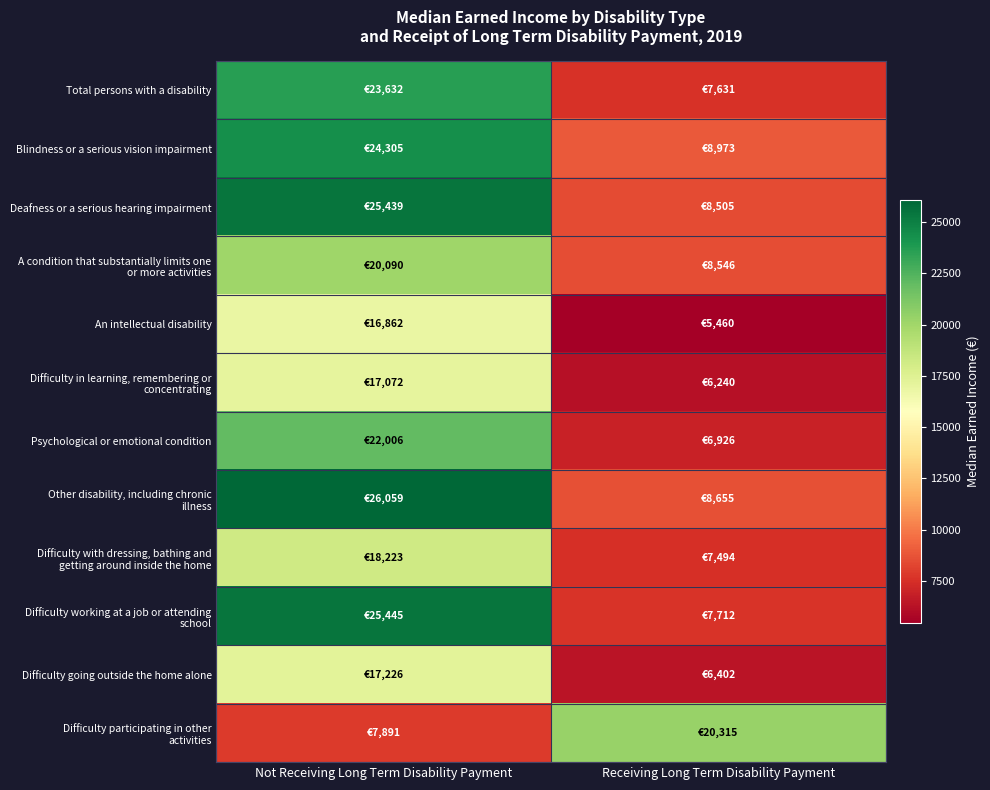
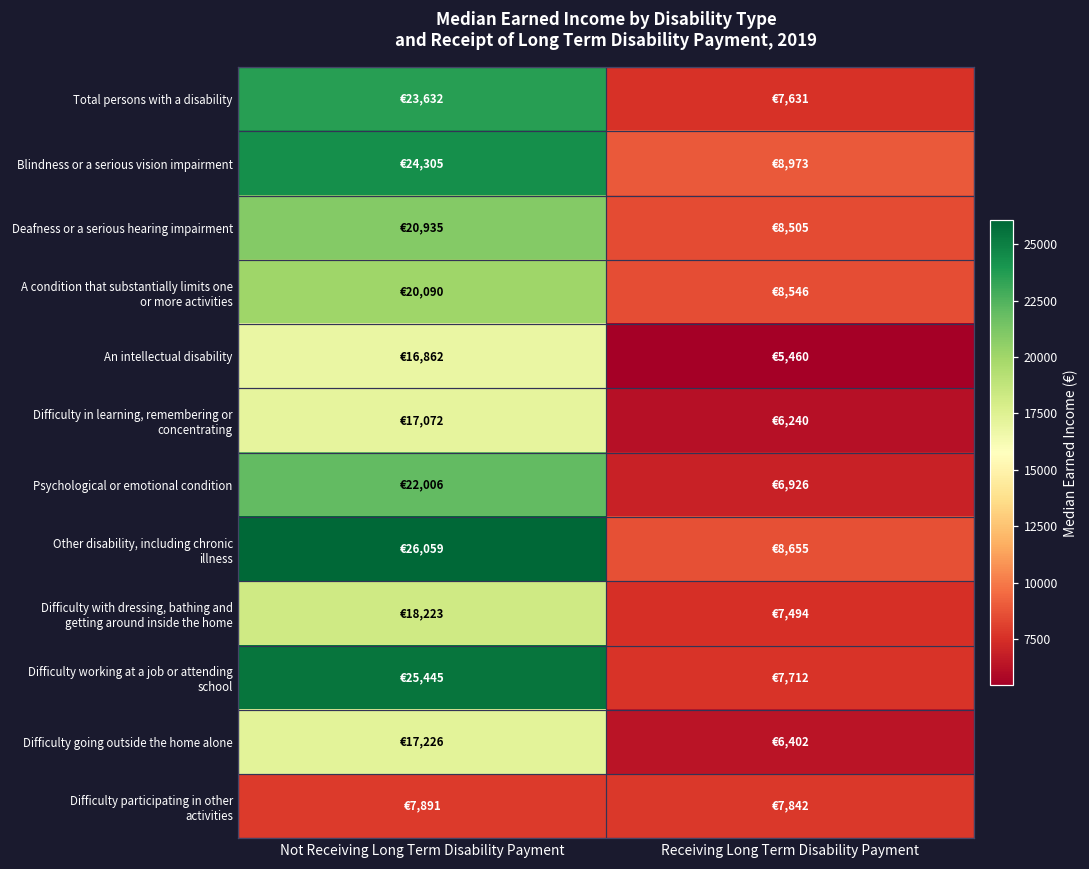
  {
    "Total persons with a disability": {
      "Not Receiving Long Term Disability Payment": "€23,632",
      "Receiving Long Term Disability Payment": "€7,631"
    },
    "Blindness or a serious vision impairment": {
      "Not Receiving Long Term Disability Payment": "€24,305",
      "Receiving Long Term Disability Payment": "€8,973"
    },
    "Deafness or a serious hearing impairment": {
-     "Not Receiving Long Term Disability Payment": "€25,439",
+     "Not Receiving Long Term Disability Payment": "€20,935",
      "Receiving Long Term Disability Payment": "€8,505"
    },
    "A condition that substantially limits one or more activities": {
      "Not Receiving Long Term Disability Payment": "€20,090",
      "Receiving Long Term Disability Payment": "€8,546"
    },
    "An intellectual disability": {
      "Not Receiving Long Term Disability Payment": "€16,862",
      "Receiving Long Term Disability Payment": "€5,460"
    },
    "Difficulty in learning, remembering or concentrating": {
      "Not Receiving Long Term Disability Payment": "€17,072",
      "Receiving Long Term Disability Payment": "€6,240"
    },
    "Psychological or emotional condition": {
      "Not Receiving Long Term Disability Payment": "€22,006",
      "Receiving Long Term Disability Payment": "€6,926"
    },
    "Other disability, including chronic illness": {
      "Not Receiving Long Term Disability Payment": "€26,059",
      "Receiving Long Term Disability Payment": "€8,655"
    },
    "Difficulty with dressing, bathing and getting around inside the home": {
      "Not Receiving Long Term Disability Payment": "€18,223",
      "Receiving Long Term Disability Payment": "€7,494"
    },
    "Difficulty working at a job or attending school": {
      "Not Receiving Long Term Disability Payment": "€25,445",
      "Receiving Long Term Disability Payment": "€7,712"
    },
    "Difficulty going outside the home alone": {
      "Not Receiving Long Term Disability Payment": "€17,226",
      "Receiving Long Term Disability Payment": "€6,402"
    },
    "Difficulty participating in other activities": {
      "Not Receiving Long Term Disability Payment": "€7,891",
-     "Receiving Long Term Disability Payment": "€20,315"
+     "Receiving Long Term Disability Payment": "€7,842"
    }
  }
